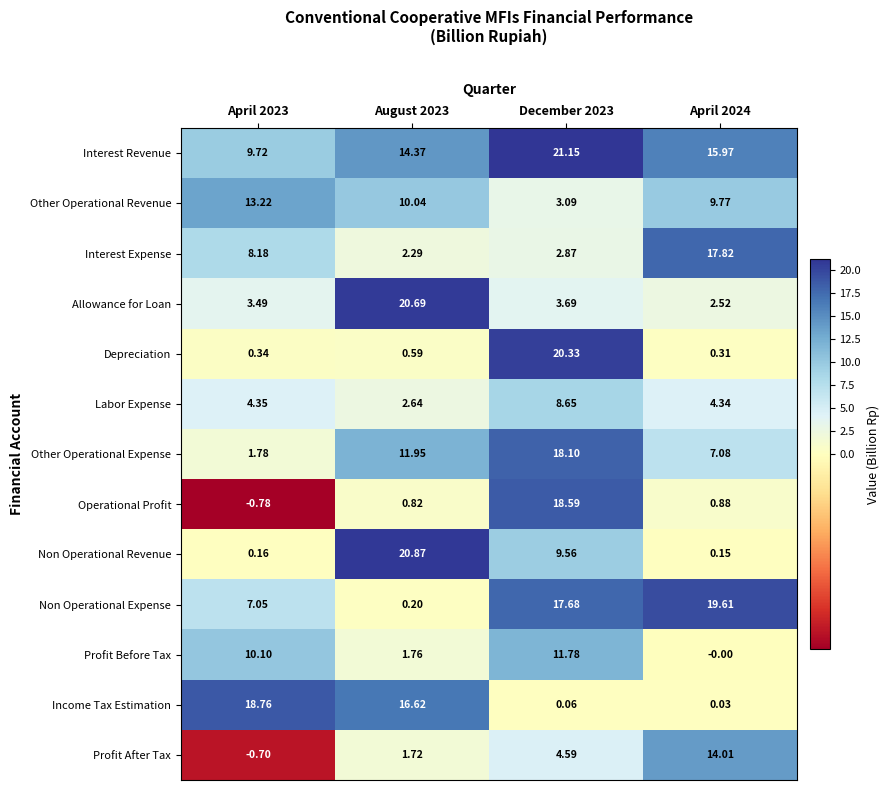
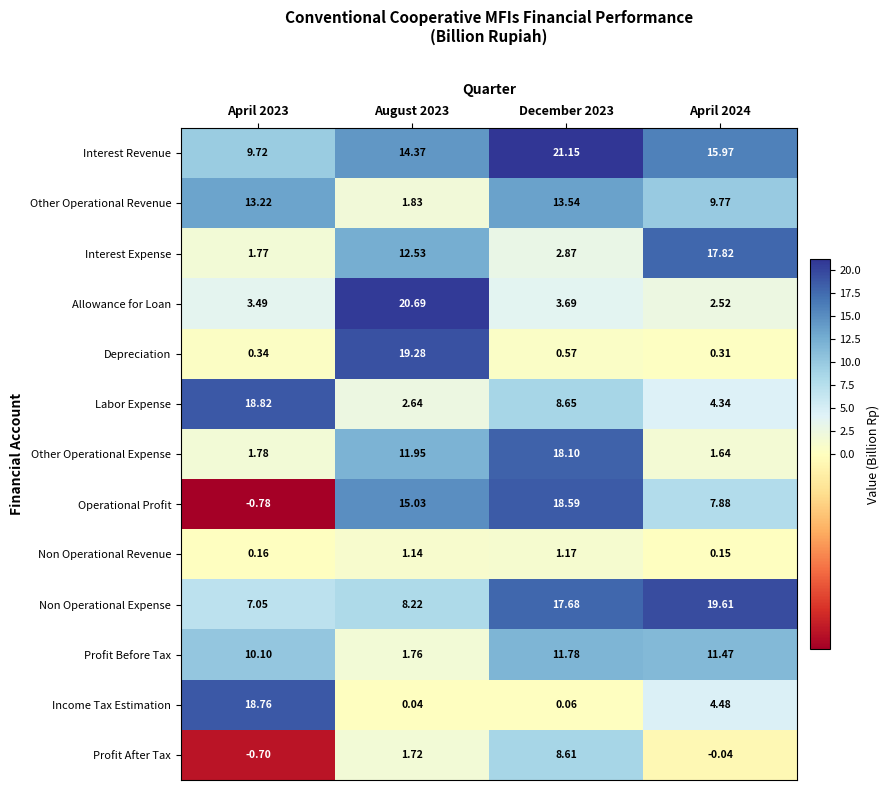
  {
    "Interest Revenue": {
      "April 2023": 9.72,
      "August 2023": 14.37,
      "December 2023": 21.15,
      "April 2024": 15.97
    },
    "Other Operational Revenue": {
      "April 2023": 13.22,
-     "August 2023": 10.04,
-     "December 2023": 3.09,
+     "August 2023": 1.83,
+     "December 2023": 13.54,
      "April 2024": 9.77
    },
    "Interest Expense": {
-     "April 2023": 8.18,
-     "August 2023": 2.29,
+     "April 2023": 1.77,
+     "August 2023": 12.53,
      "December 2023": 2.87,
      "April 2024": 17.82
    },
    "Allowance for Loan": {
      "April 2023": 3.49,
      "August 2023": 20.69,
      "December 2023": 3.69,
      "April 2024": 2.52
    },
    "Depreciation": {
      "April 2023": 0.34,
-     "August 2023": 0.59,
-     "December 2023": 20.33,
+     "August 2023": 19.28,
+     "December 2023": 0.57,
      "April 2024": 0.31
    },
    "Labor Expense": {
-     "April 2023": 4.35,
+     "April 2023": 18.82,
      "August 2023": 2.64,
      "December 2023": 8.65,
      "April 2024": 4.34
    },
    "Other Operational Expense": {
      "April 2023": 1.78,
      "August 2023": 11.95,
      "December 2023": 18.10,
-     "April 2024": 7.08
+     "April 2024": 1.64
    },
    "Operational Profit": {
      "April 2023": -0.78,
-     "August 2023": 0.82,
+     "August 2023": 15.03,
      "December 2023": 18.59,
-     "April 2024": 0.88
+     "April 2024": 7.88
    },
    "Non Operational Revenue": {
      "April 2023": 0.16,
-     "August 2023": 20.87,
-     "December 2023": 9.56,
+     "August 2023": 1.14,
+     "December 2023": 1.17,
      "April 2024": 0.15
    },
    "Non Operational Expense": {
      "April 2023": 7.05,
-     "August 2023": 0.20,
+     "August 2023": 8.22,
      "December 2023": 17.68,
      "April 2024": 19.61
    },
    "Profit Before Tax": {
      "April 2023": 10.10,
      "August 2023": 1.76,
      "December 2023": 11.78,
-     "April 2024": -0.00
+     "April 2024": 11.47
    },
    "Income Tax Estimation": {
      "April 2023": 18.76,
-     "August 2023": 16.62,
+     "August 2023": 0.04,
      "December 2023": 0.06,
-     "April 2024": 0.03
+     "April 2024": 4.48
    },
    "Profit After Tax": {
      "April 2023": -0.70,
      "August 2023": 1.72,
-     "December 2023": 4.59,
-     "April 2024": 14.01
+     "December 2023": 8.61,
+     "April 2024": -0.04
    }
  }
